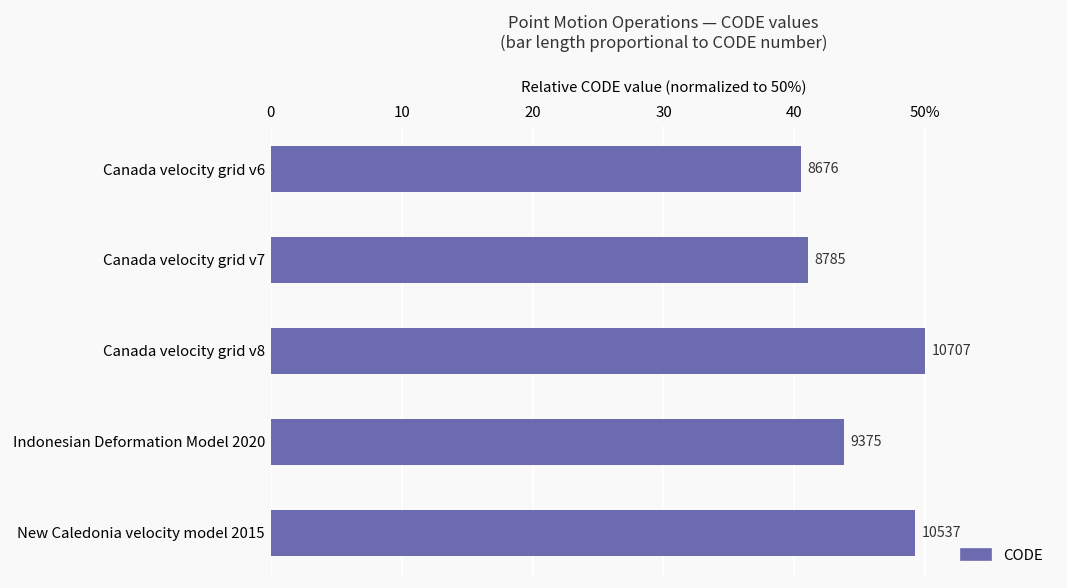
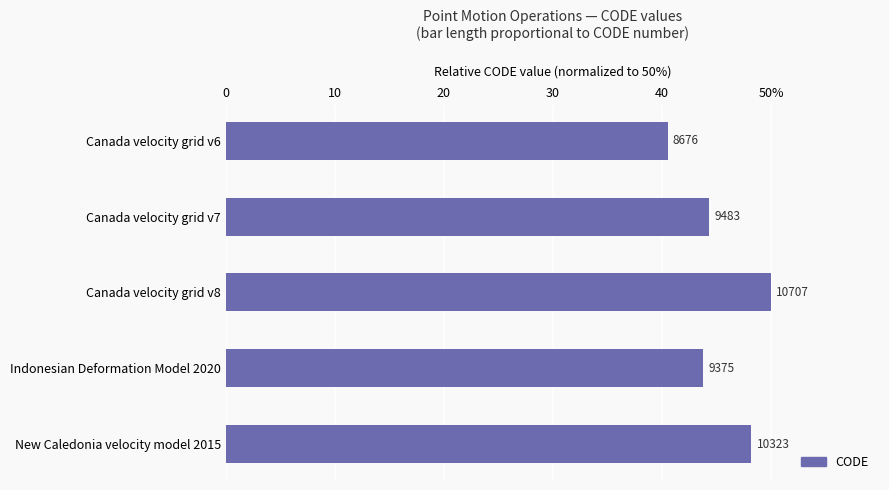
  {
-   "Canada velocity grid v7": 8785,
-   "New Caledonia velocity model 2015": 10537
+   "Canada velocity grid v7": 9483,
+   "New Caledonia velocity model 2015": 10323
  }
